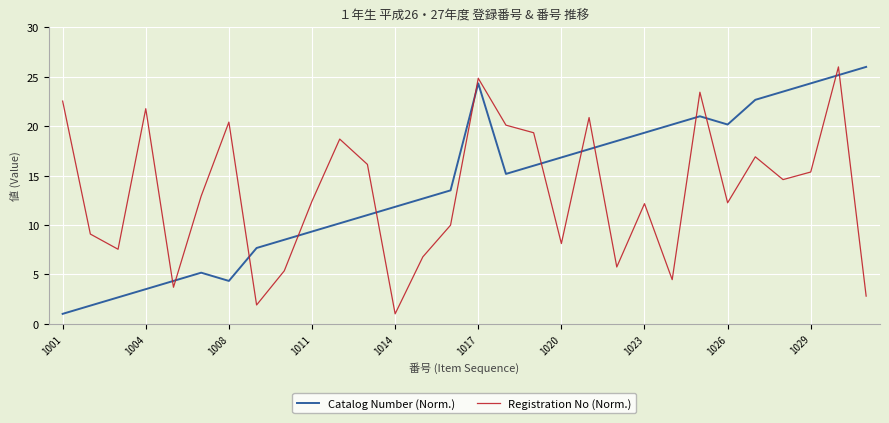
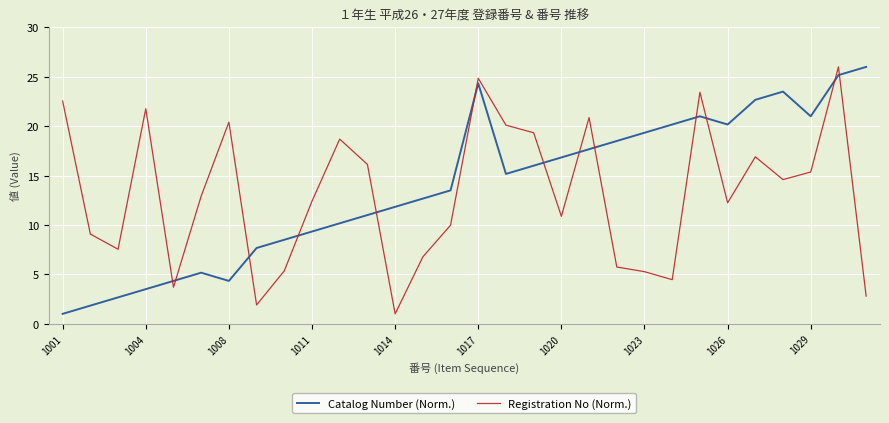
  {
    "Catalog Number (Norm.)": {
      "1001": 1,
      "1004": 4,
      "1008": 4,
      "1011": 9,
      "1014": 12,
      "1017": 24,
      "1020": 17,
      "1023": 19,
      "1026": 20,
-     "1029": 24
+     "1029": 21
    },
    "Registration No (Norm.)": {
      "1001": 23,
      "1004": 22,
      "1008": 20,
      "1011": 12,
      "1014": 1,
      "1017": 25,
-     "1020": 8,
-     "1023": 12,
+     "1020": 11,
+     "1023": 5,
      "1026": 12,
      "1029": 15
    }
  }
